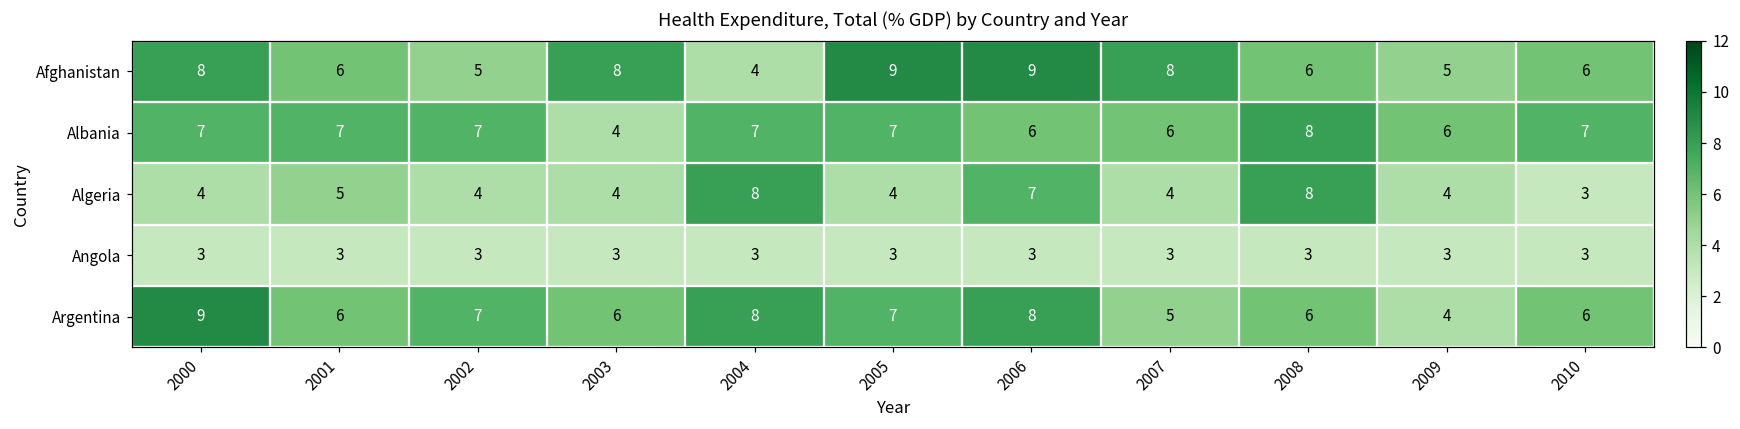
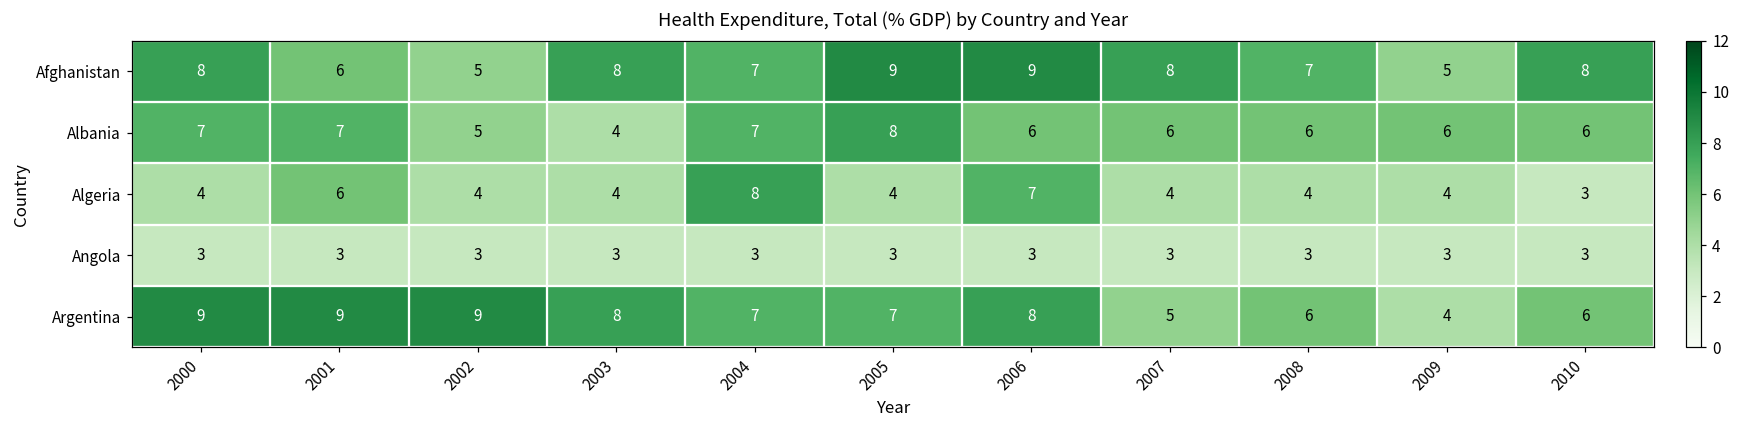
  {
    "Afghanistan": {
      "2000": 8,
      "2001": 6,
      "2002": 5,
      "2003": 8,
-     "2004": 4,
+     "2004": 7,
      "2005": 9,
      "2006": 9,
      "2007": 8,
-     "2008": 6,
+     "2008": 7,
      "2009": 5,
-     "2010": 6
+     "2010": 8
    },
    "Albania": {
      "2000": 7,
      "2001": 7,
-     "2002": 7,
+     "2002": 5,
      "2003": 4,
      "2004": 7,
-     "2005": 7,
+     "2005": 8,
      "2006": 6,
      "2007": 6,
-     "2008": 8,
+     "2008": 6,
      "2009": 6,
-     "2010": 7
+     "2010": 6
    },
    "Algeria": {
      "2000": 4,
-     "2001": 5,
+     "2001": 6,
      "2002": 4,
      "2003": 4,
      "2004": 8,
      "2005": 4,
      "2006": 7,
      "2007": 4,
-     "2008": 8,
+     "2008": 4,
      "2009": 4,
      "2010": 3
    },
    "Angola": {
      "2000": 3,
      "2001": 3,
      "2002": 3,
      "2003": 3,
      "2004": 3,
      "2005": 3,
      "2006": 3,
      "2007": 3,
      "2008": 3,
      "2009": 3,
      "2010": 3
    },
    "Argentina": {
      "2000": 9,
-     "2001": 6,
-     "2002": 7,
-     "2003": 6,
-     "2004": 8,
+     "2001": 9,
+     "2002": 9,
+     "2003": 8,
+     "2004": 7,
      "2005": 7,
      "2006": 8,
      "2007": 5,
      "2008": 6,
      "2009": 4,
      "2010": 6
    }
  }
